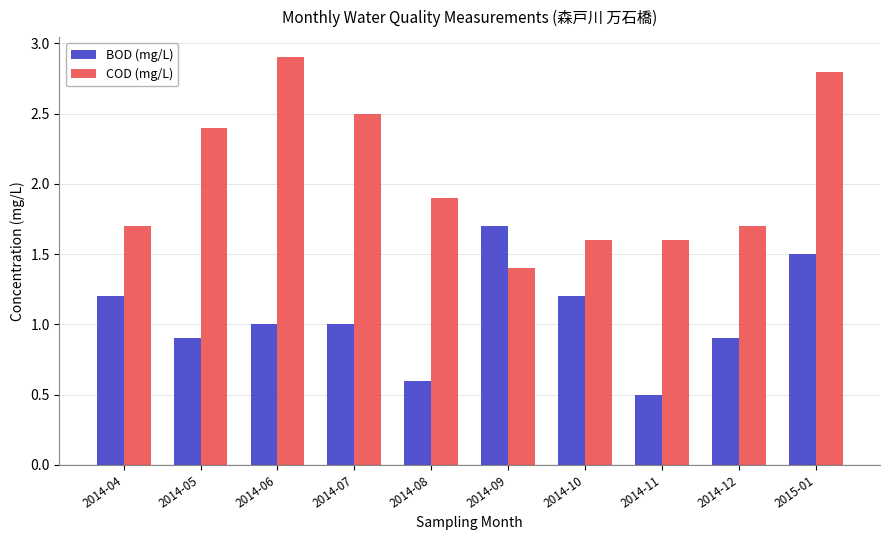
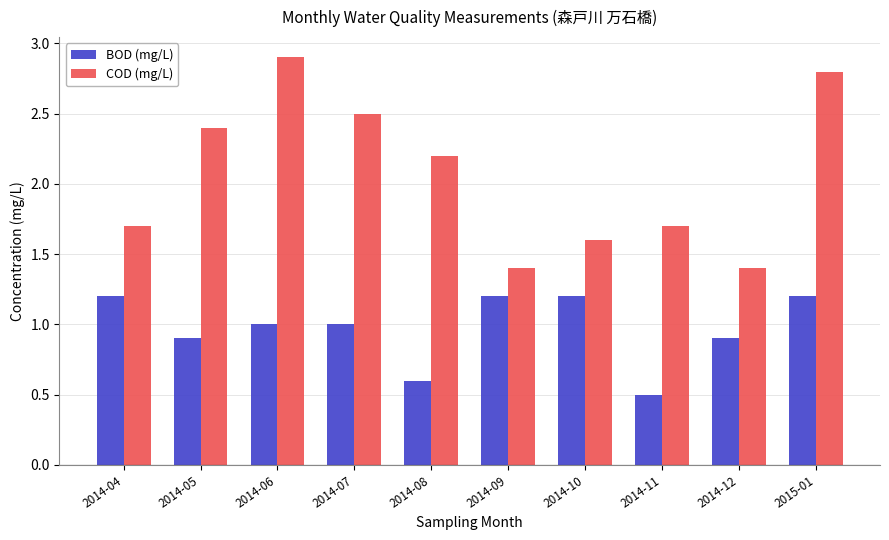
  {
    "BOD (mg/L)": {
      "2014-04": 1.2,
      "2014-05": 0.9,
      "2014-06": 1.0,
      "2014-07": 1.0,
      "2014-08": 0.6,
-     "2014-09": 1.7,
+     "2014-09": 1.2,
      "2014-10": 1.2,
      "2014-11": 0.5,
      "2014-12": 0.9,
-     "2015-01": 1.5
+     "2015-01": 1.2
    },
    "COD (mg/L)": {
      "2014-04": 1.7,
      "2014-05": 2.4,
      "2014-06": 2.9,
      "2014-07": 2.5,
-     "2014-08": 1.9,
+     "2014-08": 2.2,
      "2014-09": 1.4,
      "2014-10": 1.6,
-     "2014-11": 1.6,
-     "2014-12": 1.7,
+     "2014-11": 1.7,
+     "2014-12": 1.4,
      "2015-01": 2.8
    }
  }
